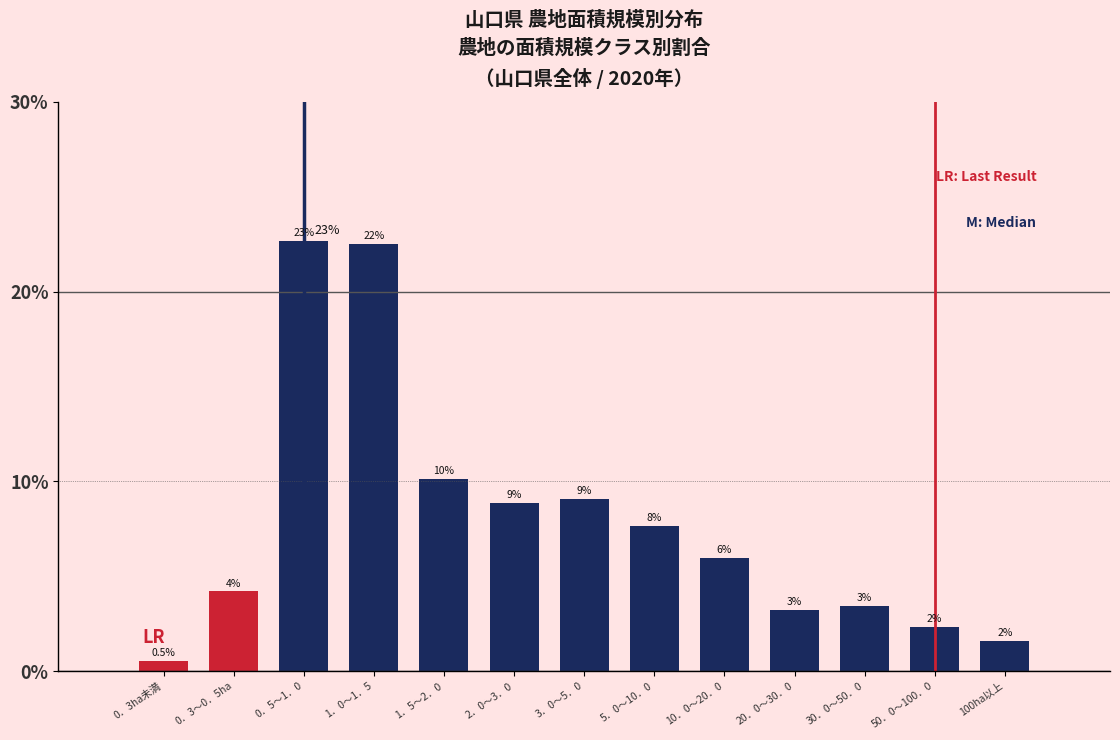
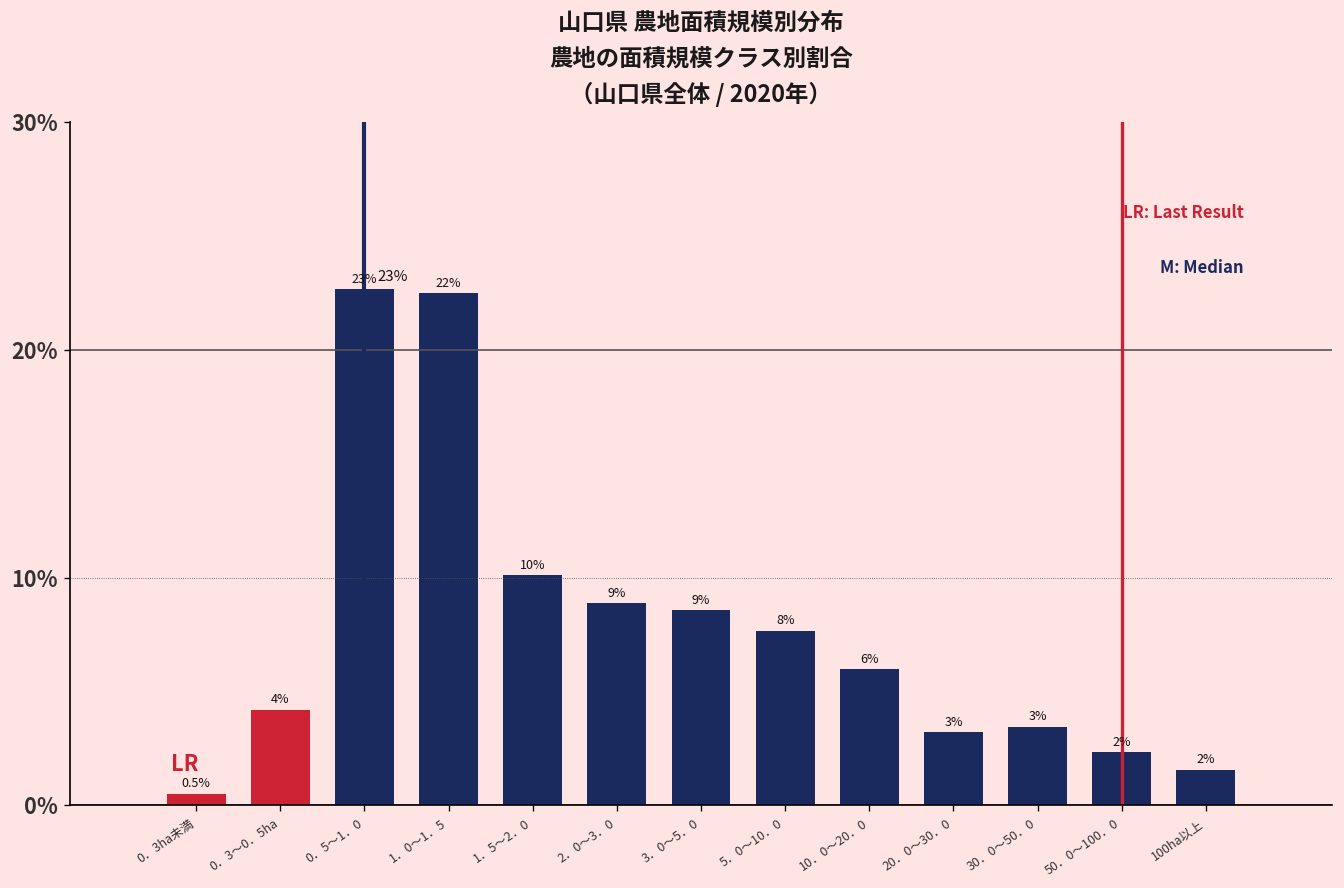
  {
-   "3．0～5．0": "9.1%"
+   "3．0～5．0": "8.6%"
  }
